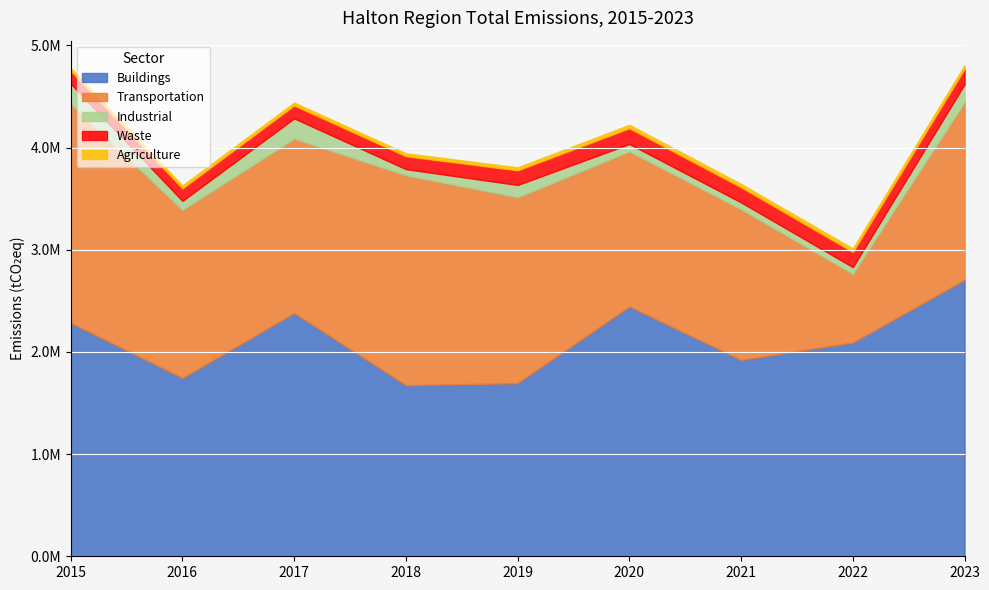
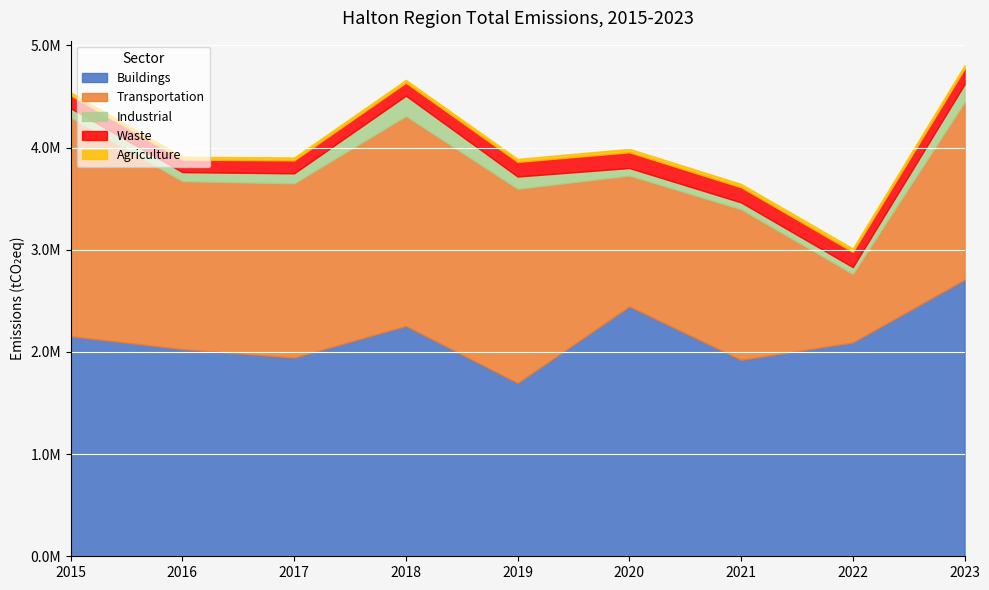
  {
    "Buildings": {
-     "2015": 2280000,
-     "2016": 1750000,
-     "2017": 2380000,
-     "2018": 1670000,
+     "2015": 2150000,
+     "2016": 2030000,
+     "2017": 1940000,
+     "2018": 2250000,
      "2019": 1690000,
      "2020": 2450000,
      "2021": 1920000,
      "2022": 2090000,
      "2023": 2710000
    },
    "Transportation": {
      "2015": 2140000,
      "2016": 1640000,
      "2017": 1710000,
      "2018": 2050000,
-     "2019": 1820000,
-     "2020": 1520000,
+     "2019": 1900000,
+     "2020": 1280000,
      "2021": 1480000,
      "2022": 670000,
      "2023": 1740000
    },
    "Industrial": {
-     "2015": 200000,
+     "2015": 90000,
      "2016": 90000,
-     "2017": 200000,
-     "2018": 60000,
+     "2017": 100000,
+     "2018": 200000,
      "2019": 120000,
      "2020": 70000,
      "2021": 70000,
      "2022": 70000,
      "2023": 170000
    },
    "Waste": {
      "2015": 130000,
      "2017": 130000,
      "2018": 130000,
      "2019": 140000,
      "2020": 150000,
      "2021": 150000,
      "2022": 150000,
      "2023": 150000
    },
    "Agriculture": {
      "2015": 30000,
      "2017": 30000,
      "2018": 30000,
      "2019": 30000,
      "2020": 30000,
      "2021": 30000,
      "2022": 30000,
      "2023": 30000
    }
  }
